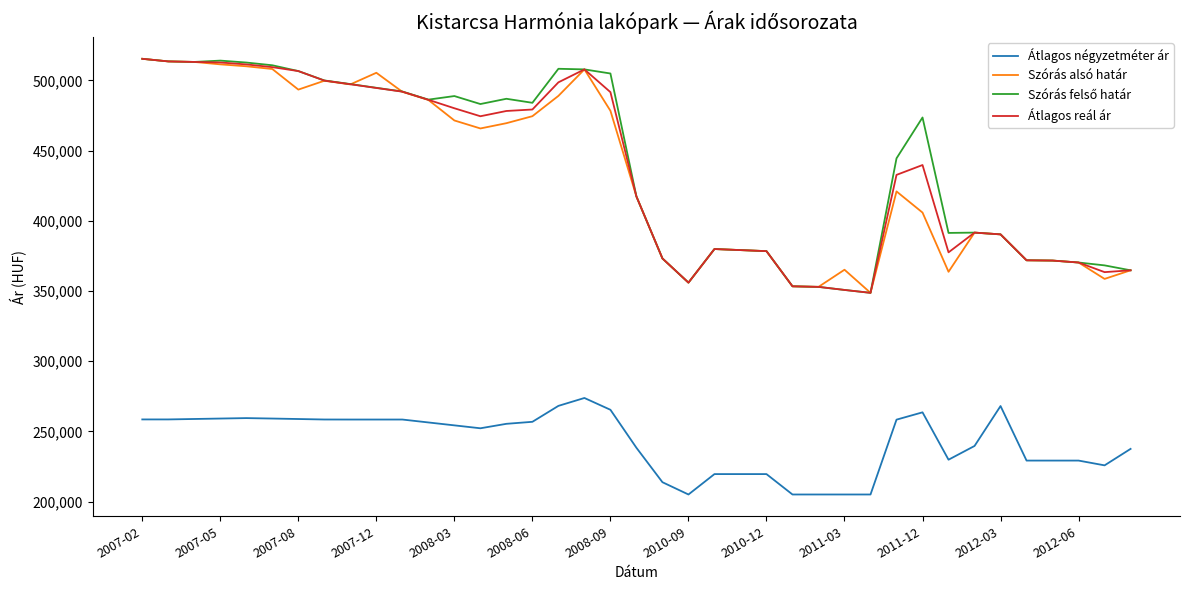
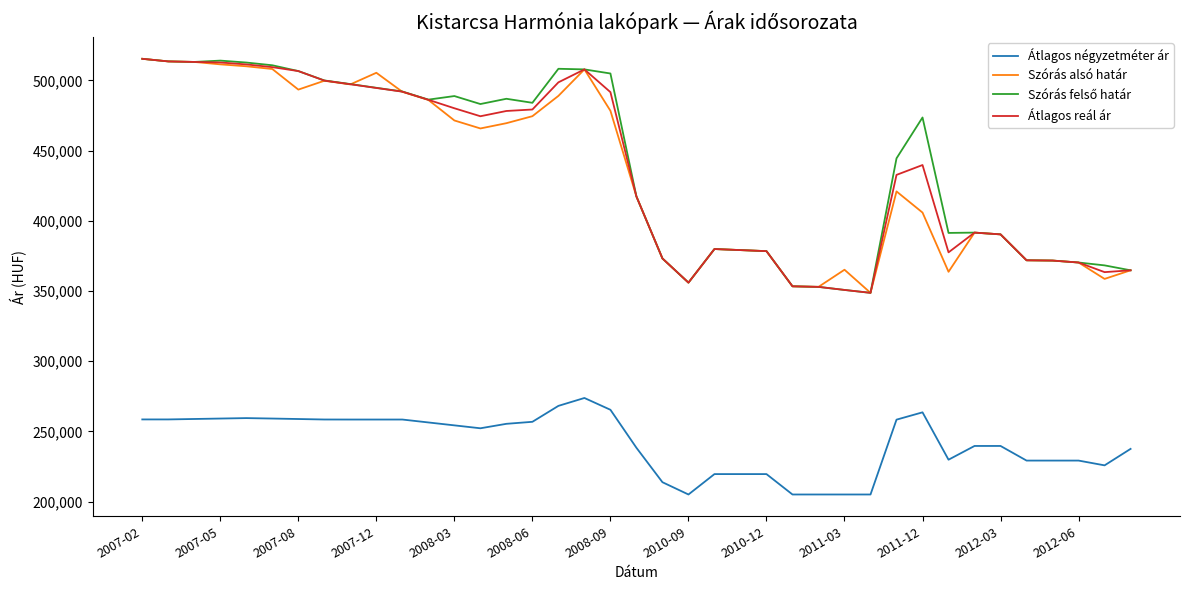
  {
    "Átlagos négyzetméter ár": {
      "2007-02": "258,000",
      "2007-05": "259,000",
      "2007-08": "259,000",
      "2007-12": "258,000",
      "2008-03": "254,000",
      "2008-06": "257,000",
      "2008-09": "265,000",
      "2010-09": "205,000",
      "2010-12": "220,000",
      "2011-03": "205,000",
      "2011-12": "264,000",
-     "2012-03": "268,000",
+     "2012-03": "240,000",
      "2012-06": "229,000"
    },
    "Szórás alsó határ": {
      "2007-08": "494,000",
      "2007-12": "505,000",
      "2008-03": "472,000",
      "2008-06": "475,000",
      "2008-09": "478,000",
      "2011-03": "365,000",
      "2011-12": "406,000"
    },
    "Szórás felső határ": {
      "2008-03": "489,000",
      "2008-06": "484,000",
      "2008-09": "505,000",
      "2011-12": "474,000"
    },
    "Átlagos reál ár": {
      "2008-03": "480,000",
      "2008-06": "479,000",
      "2008-09": "492,000",
      "2011-12": "440,000"
    }
  }
